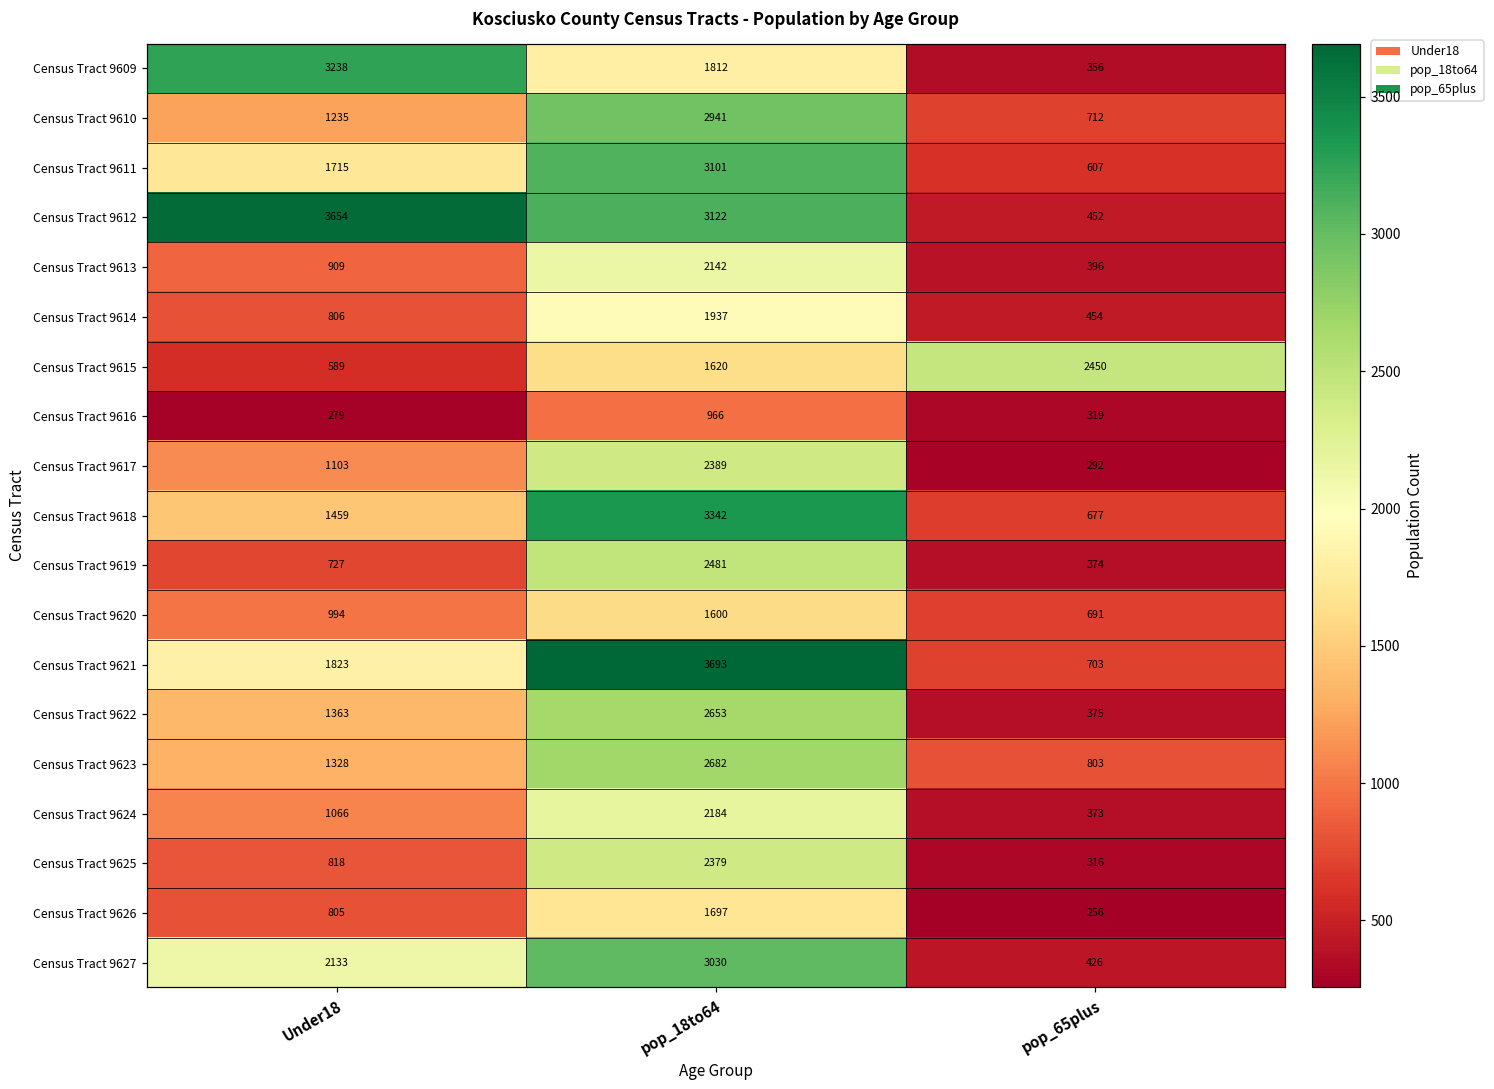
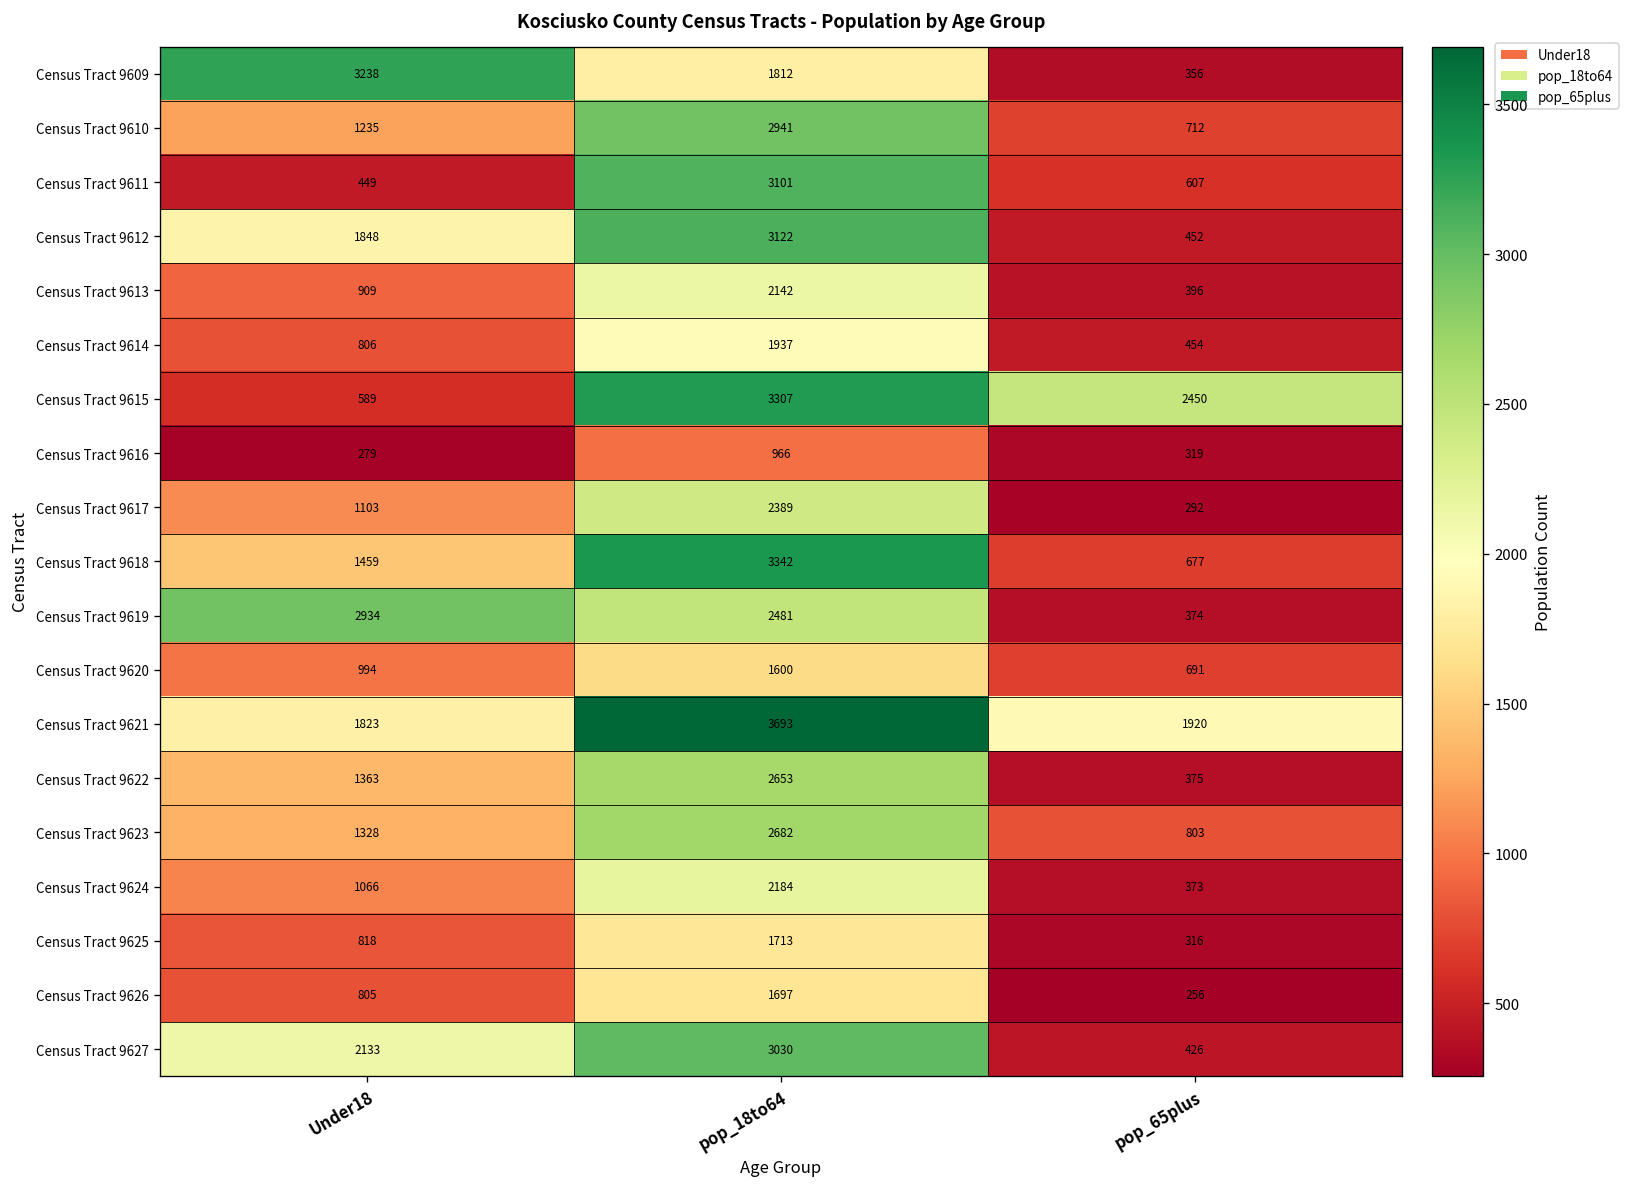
  {
    "Census Tract 9609": {
      "Under18": 3238,
      "pop_18to64": 1812,
      "pop_65plus": 356
    },
    "Census Tract 9610": {
      "Under18": 1235,
      "pop_18to64": 2941,
      "pop_65plus": 712
    },
    "Census Tract 9611": {
-     "Under18": 1715,
+     "Under18": 449,
      "pop_18to64": 3101,
      "pop_65plus": 607
    },
    "Census Tract 9612": {
-     "Under18": 3654,
+     "Under18": 1848,
      "pop_18to64": 3122,
      "pop_65plus": 452
    },
    "Census Tract 9613": {
      "Under18": 909,
      "pop_18to64": 2142,
      "pop_65plus": 396
    },
    "Census Tract 9614": {
      "Under18": 806,
      "pop_18to64": 1937,
      "pop_65plus": 454
    },
    "Census Tract 9615": {
      "Under18": 589,
-     "pop_18to64": 1620,
+     "pop_18to64": 3307,
      "pop_65plus": 2450
    },
    "Census Tract 9616": {
      "Under18": 279,
      "pop_18to64": 966,
      "pop_65plus": 319
    },
    "Census Tract 9617": {
      "Under18": 1103,
      "pop_18to64": 2389,
      "pop_65plus": 292
    },
    "Census Tract 9618": {
      "Under18": 1459,
      "pop_18to64": 3342,
      "pop_65plus": 677
    },
    "Census Tract 9619": {
-     "Under18": 727,
+     "Under18": 2934,
      "pop_18to64": 2481,
      "pop_65plus": 374
    },
    "Census Tract 9620": {
      "Under18": 994,
      "pop_18to64": 1600,
      "pop_65plus": 691
    },
    "Census Tract 9621": {
      "Under18": 1823,
      "pop_18to64": 3693,
-     "pop_65plus": 703
+     "pop_65plus": 1920
    },
    "Census Tract 9622": {
      "Under18": 1363,
      "pop_18to64": 2653,
      "pop_65plus": 375
    },
    "Census Tract 9623": {
      "Under18": 1328,
      "pop_18to64": 2682,
      "pop_65plus": 803
    },
    "Census Tract 9624": {
      "Under18": 1066,
      "pop_18to64": 2184,
      "pop_65plus": 373
    },
    "Census Tract 9625": {
      "Under18": 818,
-     "pop_18to64": 2379,
+     "pop_18to64": 1713,
      "pop_65plus": 316
    },
    "Census Tract 9626": {
      "Under18": 805,
      "pop_18to64": 1697,
      "pop_65plus": 256
    },
    "Census Tract 9627": {
      "Under18": 2133,
      "pop_18to64": 3030,
      "pop_65plus": 426
    }
  }
